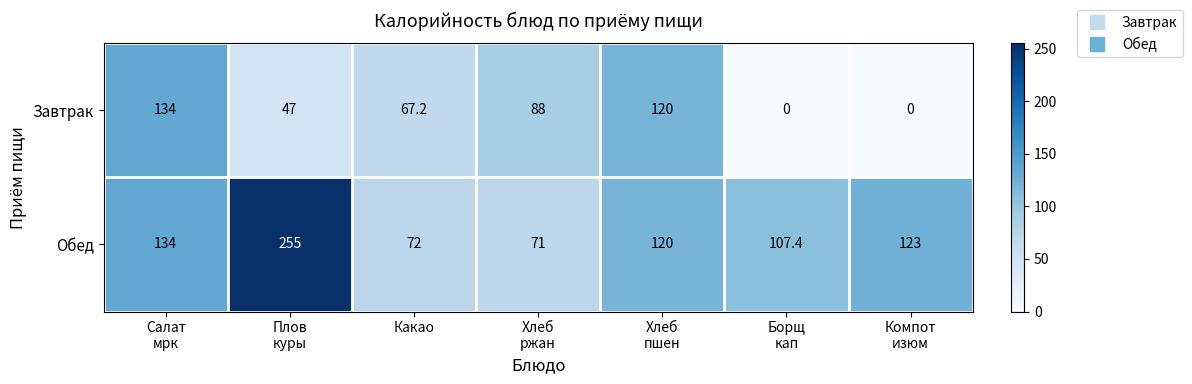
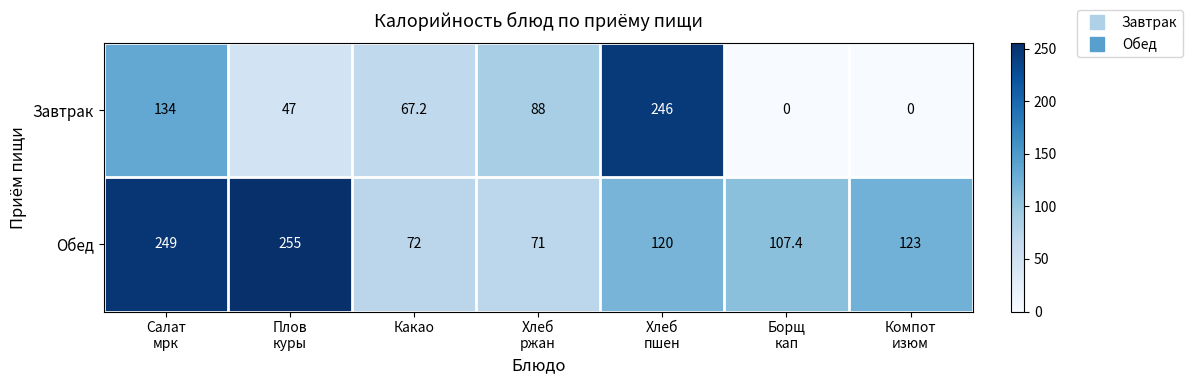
  {
    "Завтрак": {
      "Салат мрк": 134,
      "Плов куры": 47,
      "Какао": 67.2,
      "Хлеб ржан": 88,
-     "Хлеб пшен": 120,
+     "Хлеб пшен": 246,
      "Борщ кап": 0,
      "Компот изюм": 0
    },
    "Обед": {
-     "Салат мрк": 134,
+     "Салат мрк": 249,
      "Плов куры": 255,
      "Какао": 72,
      "Хлеб ржан": 71,
      "Хлеб пшен": 120,
      "Борщ кап": 107.4,
      "Компот изюм": 123
    }
  }
